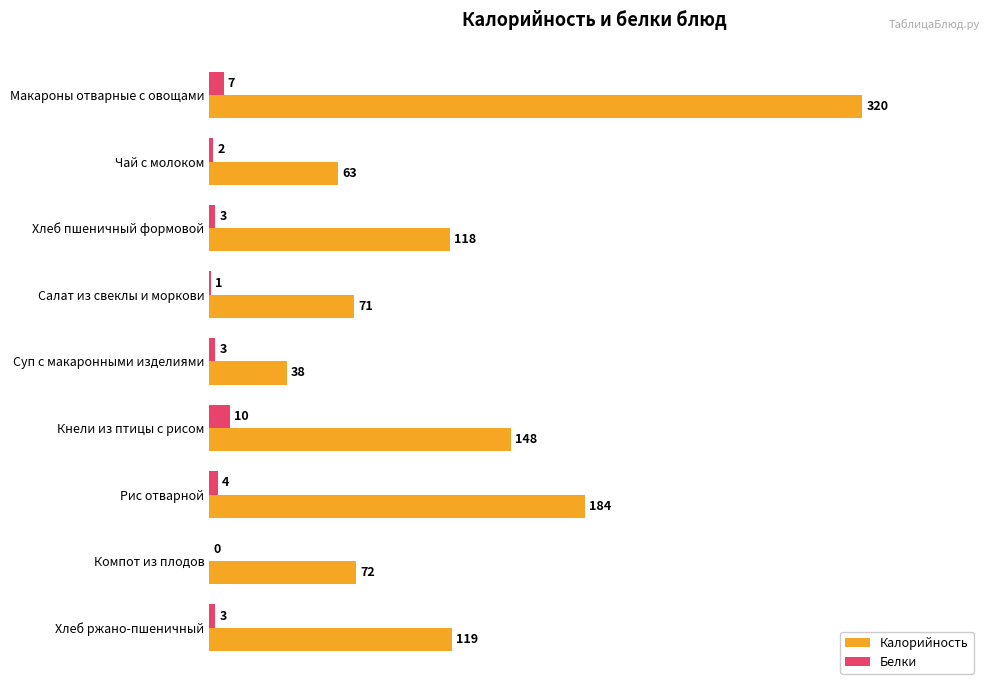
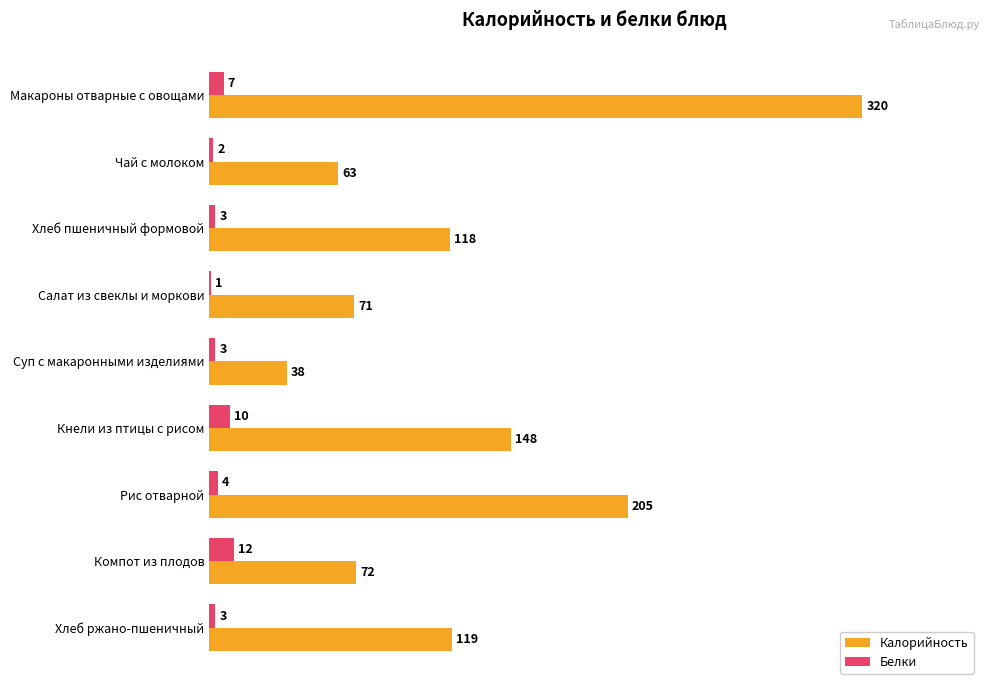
  {
    "Калорийность": {
      "Макароны отварные с овощами": 320,
      "Чай с молоком": 63,
      "Хлеб пшеничный формовой": 118,
      "Салат из свеклы и моркови": 71,
      "Суп с макаронными изделиями": 38,
      "Кнели из птицы с рисом": 148,
-     "Рис отварной": 184,
+     "Рис отварной": 205,
      "Компот из плодов": 72,
      "Хлеб ржано-пшеничный": 119
    },
    "Белки": {
      "Макароны отварные с овощами": 7,
      "Чай с молоком": 2,
      "Хлеб пшеничный формовой": 3,
      "Салат из свеклы и моркови": 1,
      "Суп с макаронными изделиями": 3,
      "Кнели из птицы с рисом": 10,
      "Рис отварной": 4,
-     "Компот из плодов": 0,
+     "Компот из плодов": 12,
      "Хлеб ржано-пшеничный": 3
    }
  }
